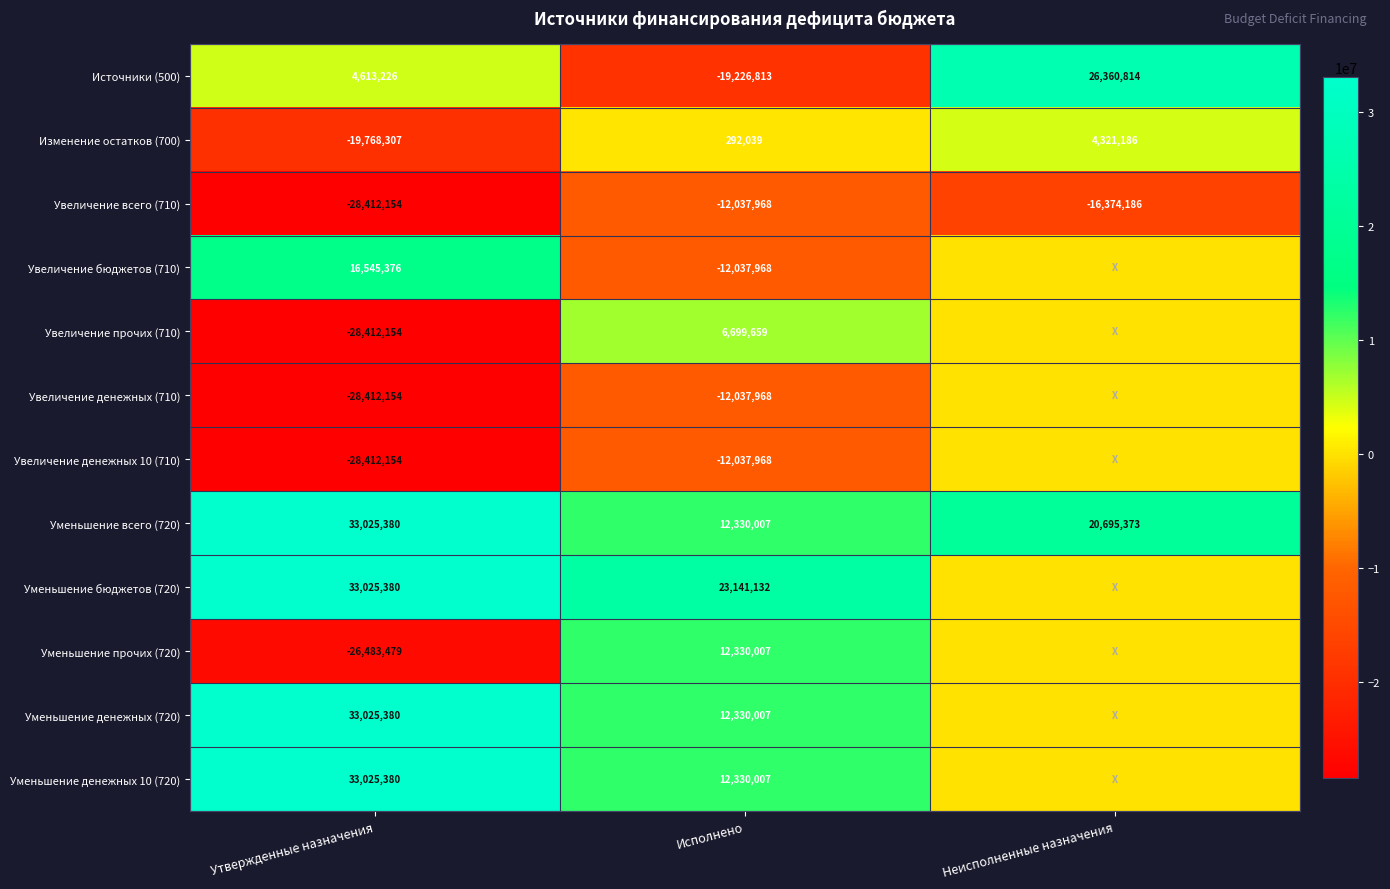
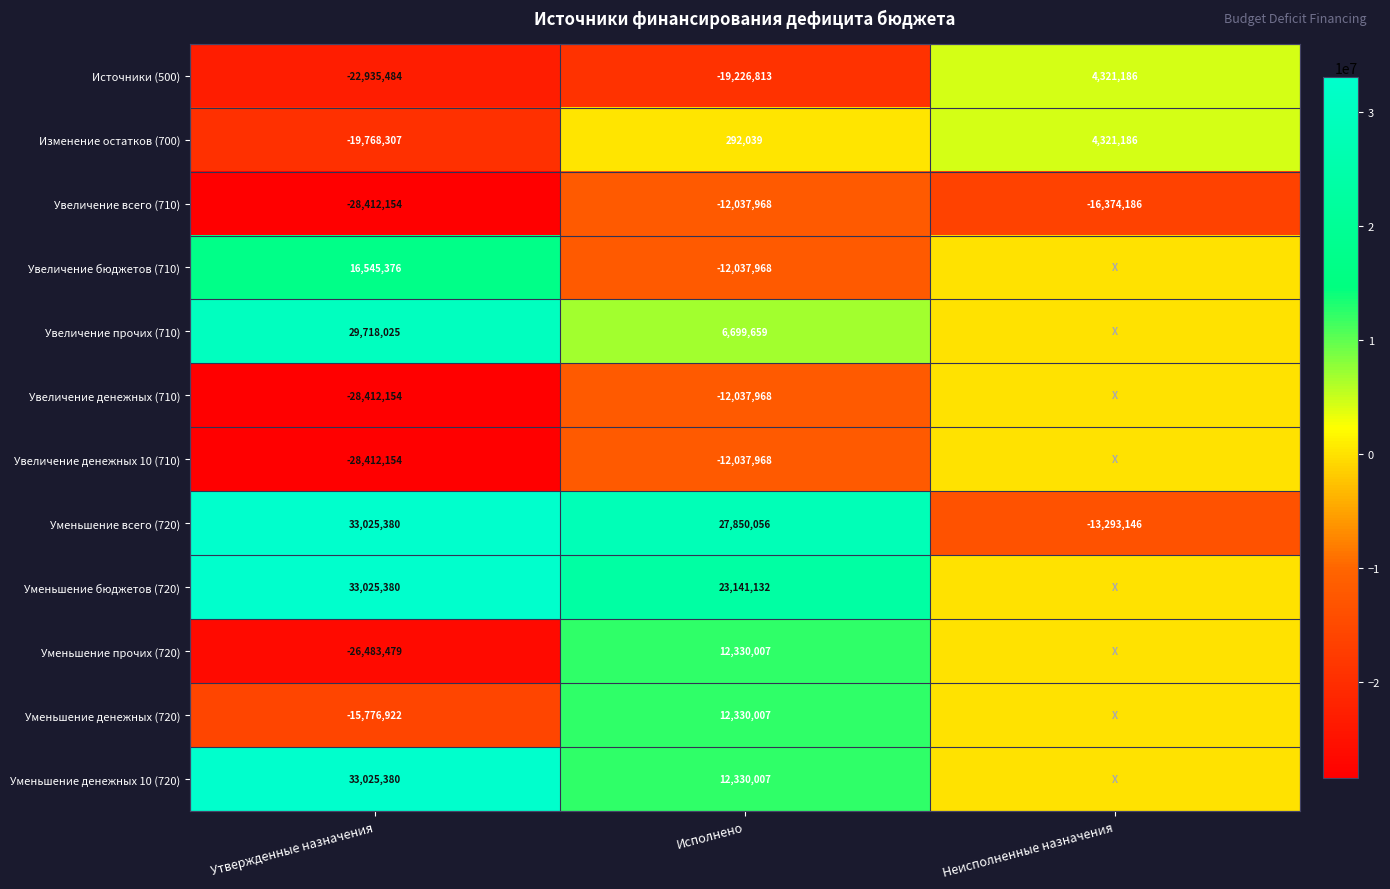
  {
    "Источники (500)": {
-     "Утвержденные назначения": "4,613,226",
+     "Утвержденные назначения": "-22,935,484",
      "Исполнено": "-19,226,813",
-     "Неисполненные назначения": "26,360,814"
+     "Неисполненные назначения": "4,321,186"
    },
    "Изменение остатков (700)": {
      "Утвержденные назначения": "-19,768,307",
      "Исполнено": "292,039",
      "Неисполненные назначения": "4,321,186"
    },
    "Увеличение всего (710)": {
      "Утвержденные назначения": "-28,412,154",
      "Исполнено": "-12,037,968",
      "Неисполненные назначения": "-16,374,186"
    },
    "Увеличение бюджетов (710)": {
      "Утвержденные назначения": "16,545,376",
      "Исполнено": "-12,037,968"
    },
    "Увеличение прочих (710)": {
-     "Утвержденные назначения": "-28,412,154",
+     "Утвержденные назначения": "29,718,025",
      "Исполнено": "6,699,659"
    },
    "Увеличение денежных (710)": {
      "Утвержденные назначения": "-28,412,154",
      "Исполнено": "-12,037,968"
    },
    "Увеличение денежных 10 (710)": {
      "Утвержденные назначения": "-28,412,154",
      "Исполнено": "-12,037,968"
    },
    "Уменьшение всего (720)": {
      "Утвержденные назначения": "33,025,380",
-     "Исполнено": "12,330,007",
-     "Неисполненные назначения": "20,695,373"
+     "Исполнено": "27,850,056",
+     "Неисполненные назначения": "-13,293,146"
    },
    "Уменьшение бюджетов (720)": {
      "Утвержденные назначения": "33,025,380",
      "Исполнено": "23,141,132"
    },
    "Уменьшение прочих (720)": {
      "Утвержденные назначения": "-26,483,479",
      "Исполнено": "12,330,007"
    },
    "Уменьшение денежных (720)": {
-     "Утвержденные назначения": "33,025,380",
+     "Утвержденные назначения": "-15,776,922",
      "Исполнено": "12,330,007"
    },
    "Уменьшение денежных 10 (720)": {
      "Утвержденные назначения": "33,025,380",
      "Исполнено": "12,330,007"
    }
  }
